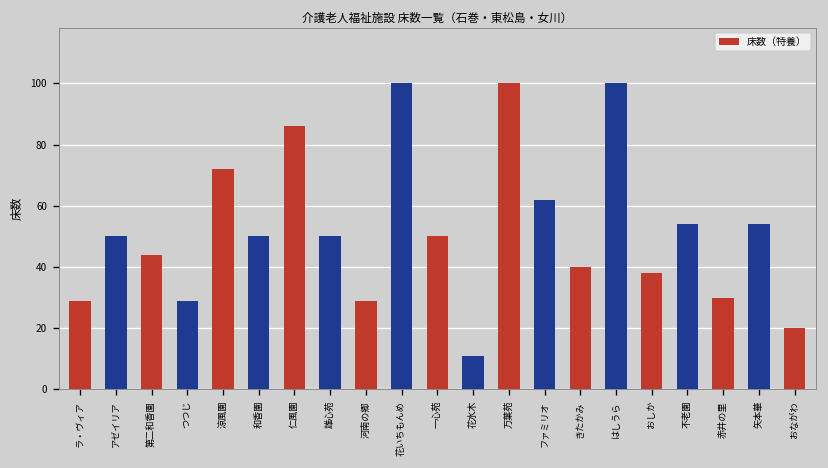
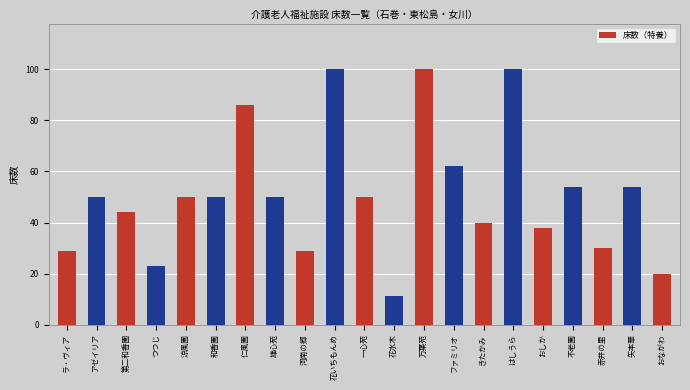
  {
    "ラ・ヴィア": 29,
    "アゼイリア": 50,
    "第二和香園": 44,
-   "つつじ": 29,
-   "涼風園": 72,
+   "つつじ": 23,
+   "涼風園": 50,
    "和香園": 50,
    "仁風園": 86,
    "雄心苑": 50,
    "河南の郷": 29,
    "花いちもんめ": 100,
    "一心苑": 50,
    "花水木": 11,
    "万葉苑": 100,
    "ファミリオ": 62,
    "きたかみ": 40,
    "はしうら": 100,
    "おしか": 38,
    "不老園": 54,
    "赤井の里": 30,
    "矢本華": 54,
    "おながわ": 20
  }
